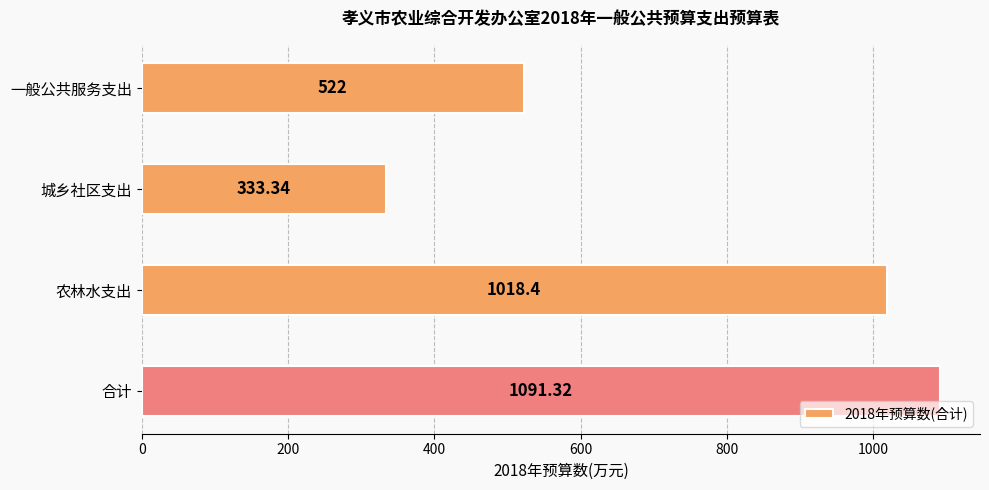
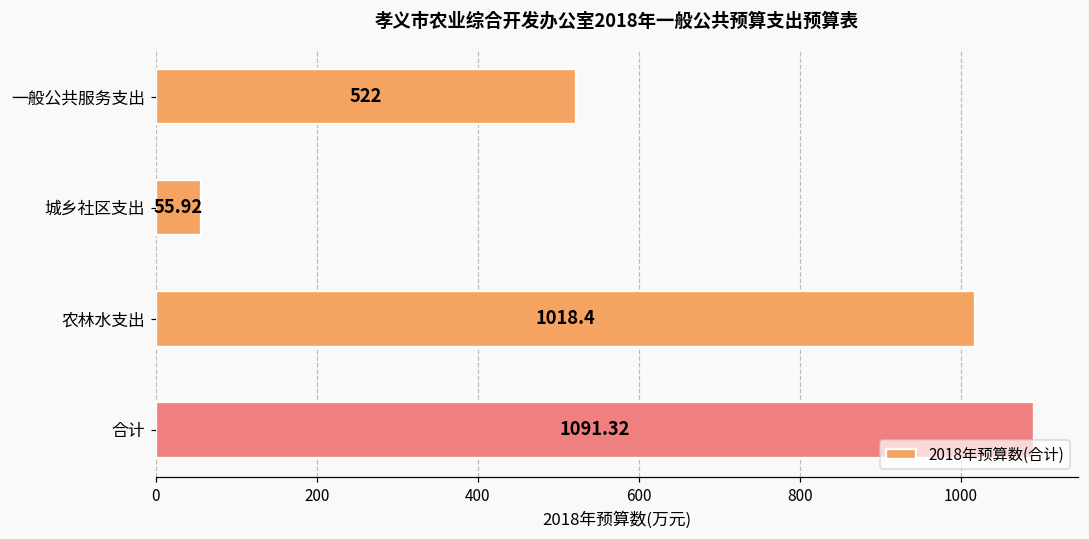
  {
    "一般公共服务支出": 522,
-   "城乡社区支出": 333.34,
+   "城乡社区支出": 55.92,
    "农林水支出": 1018.4,
    "合计": 1091.32
  }
